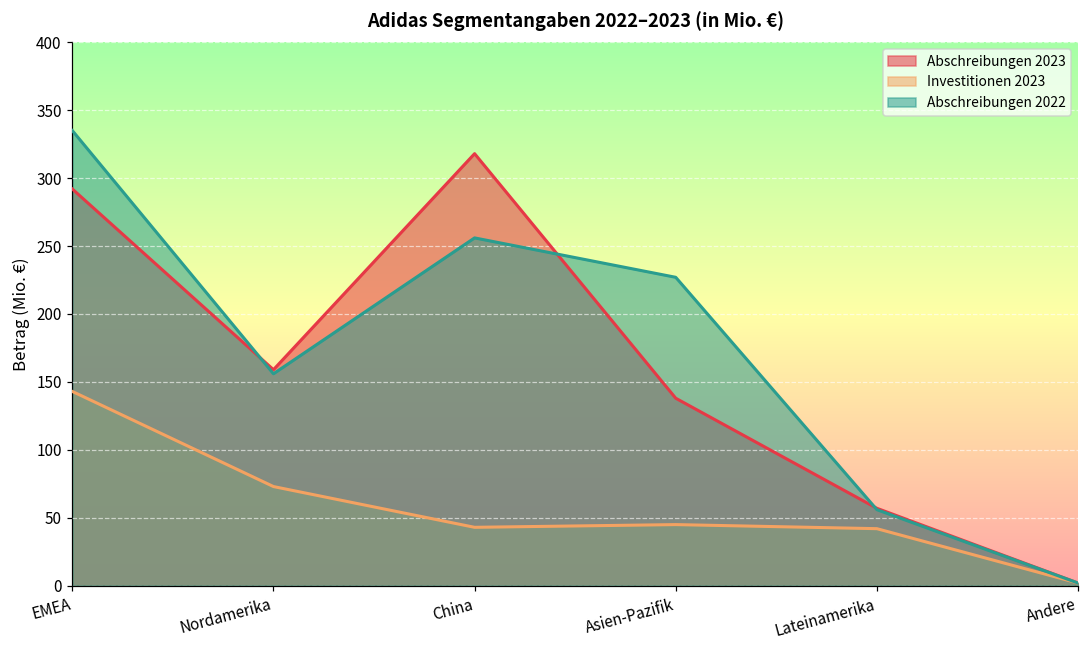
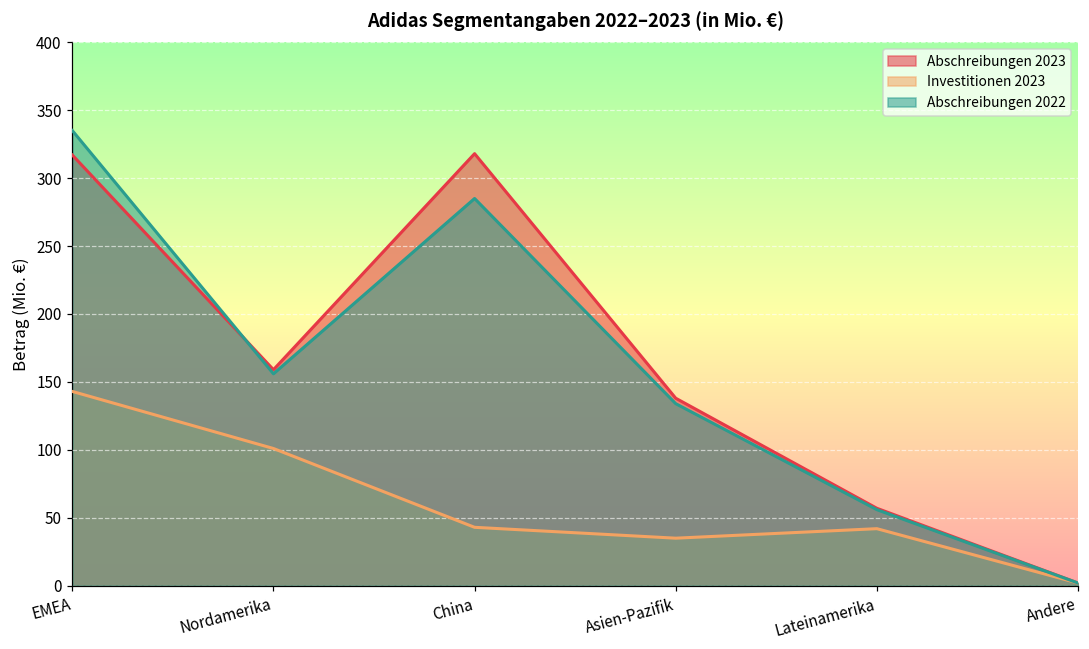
  {
    "Abschreibungen 2023": {
-     "EMEA": 292,
+     "EMEA": 317,
      "Nordamerika": 159,
      "China": 318,
      "Asien-Pazifik": 138
    },
    "Investitionen 2023": {
      "EMEA": 143,
-     "Nordamerika": 73,
+     "Nordamerika": 101,
      "China": 43,
-     "Asien-Pazifik": 45,
+     "Asien-Pazifik": 35,
      "Lateinamerika": 42
    },
    "Abschreibungen 2022": {
      "EMEA": 335,
      "Nordamerika": 156,
-     "China": 256,
-     "Asien-Pazifik": 227
+     "China": 285,
+     "Asien-Pazifik": 134
    }
  }
